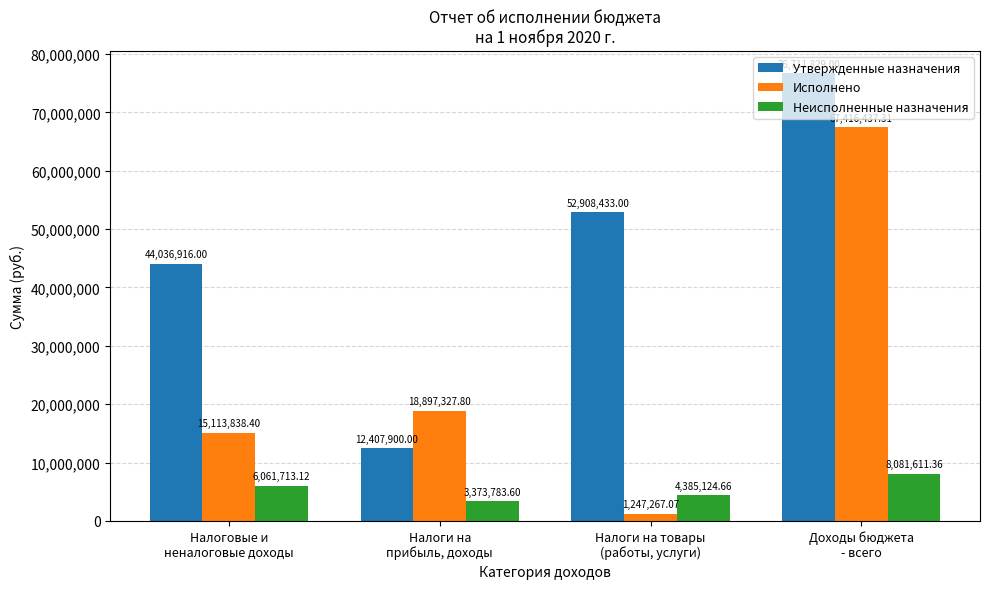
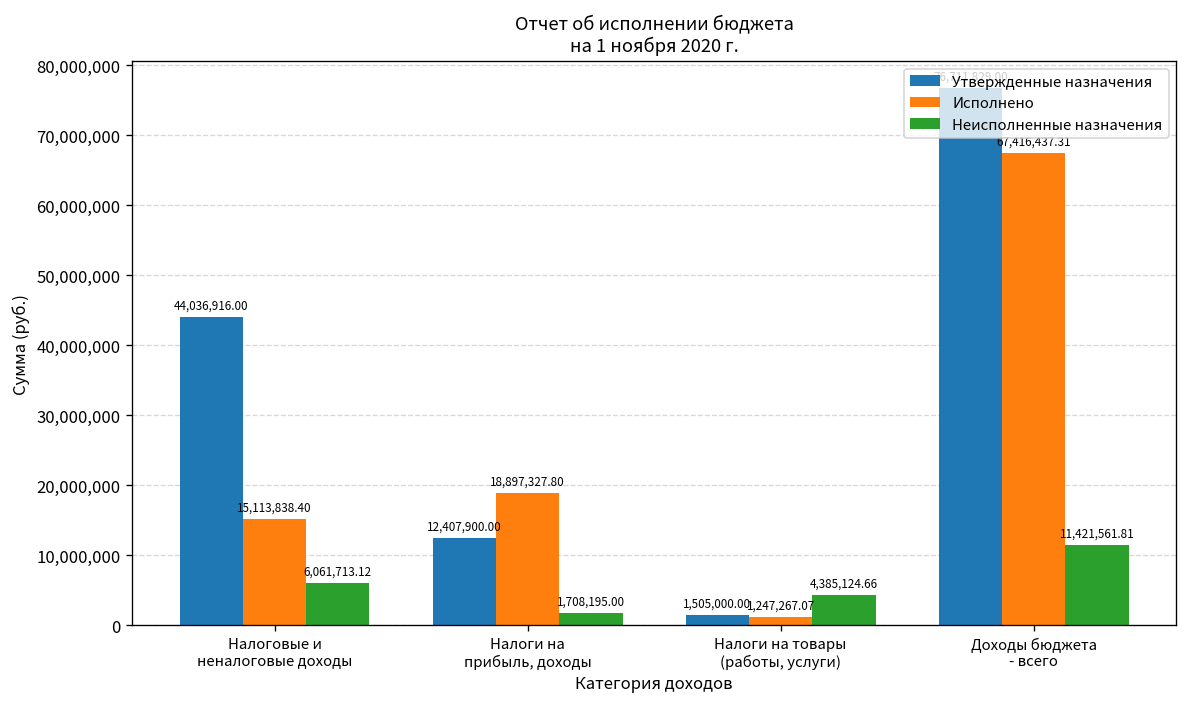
  {
    "Утвержденные назначения": {
      "Налоговые и неналоговые доходы": "44,036,916.00",
      "Налоги на прибыль, доходы": "12,407,900.00",
-     "Налоги на товары (работы, услуги)": "52,908,433.00"
+     "Налоги на товары (работы, услуги)": "1,505,000.00"
    },
    "Исполнено": {
      "Налоговые и неналоговые доходы": "15,113,838.40",
      "Налоги на прибыль, доходы": "18,897,327.80",
      "Налоги на товары (работы, услуги)": "1,247,267.07"
    },
    "Неисполненные назначения": {
      "Налоговые и неналоговые доходы": "6,061,713.12",
-     "Налоги на прибыль, доходы": "3,373,783.60",
+     "Налоги на прибыль, доходы": "1,708,195.00",
      "Налоги на товары (работы, услуги)": "4,385,124.66",
-     "Доходы бюджета - всего": "8,081,611.36"
+     "Доходы бюджета - всего": "11,421,561.81"
    }
  }
